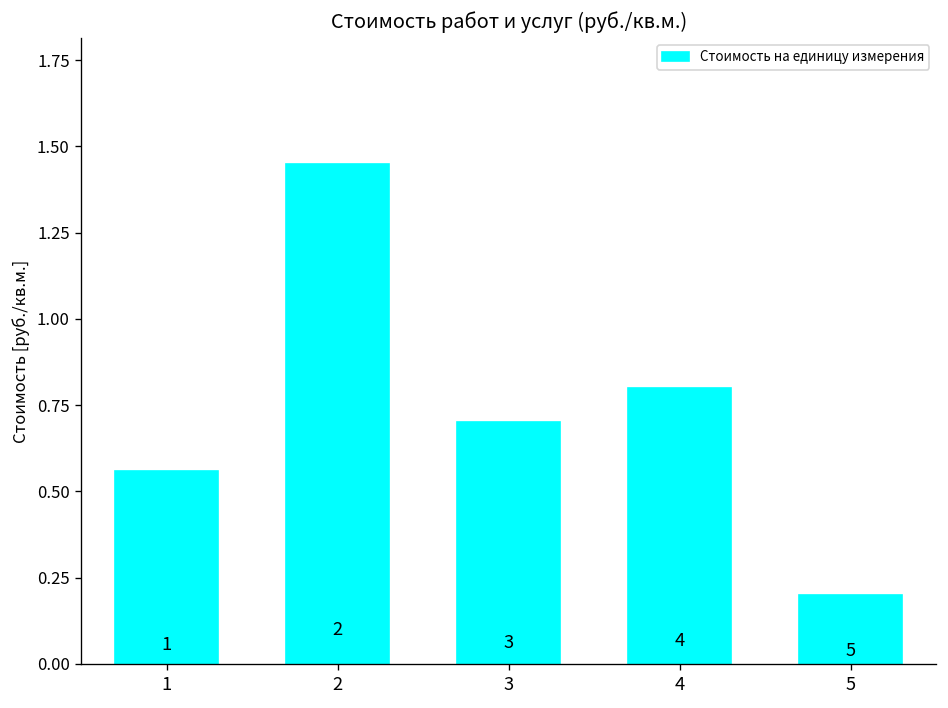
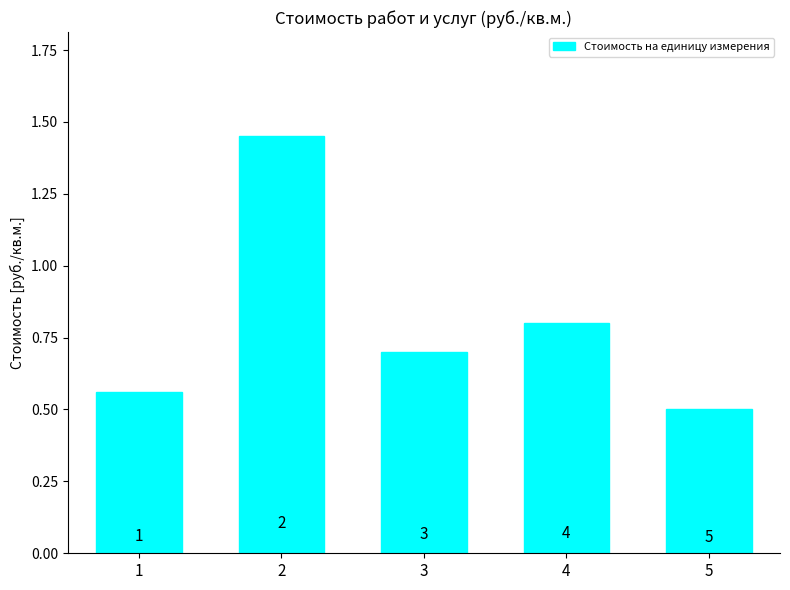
  {
-   "5": 0.2
+   "5": 0.5
  }
